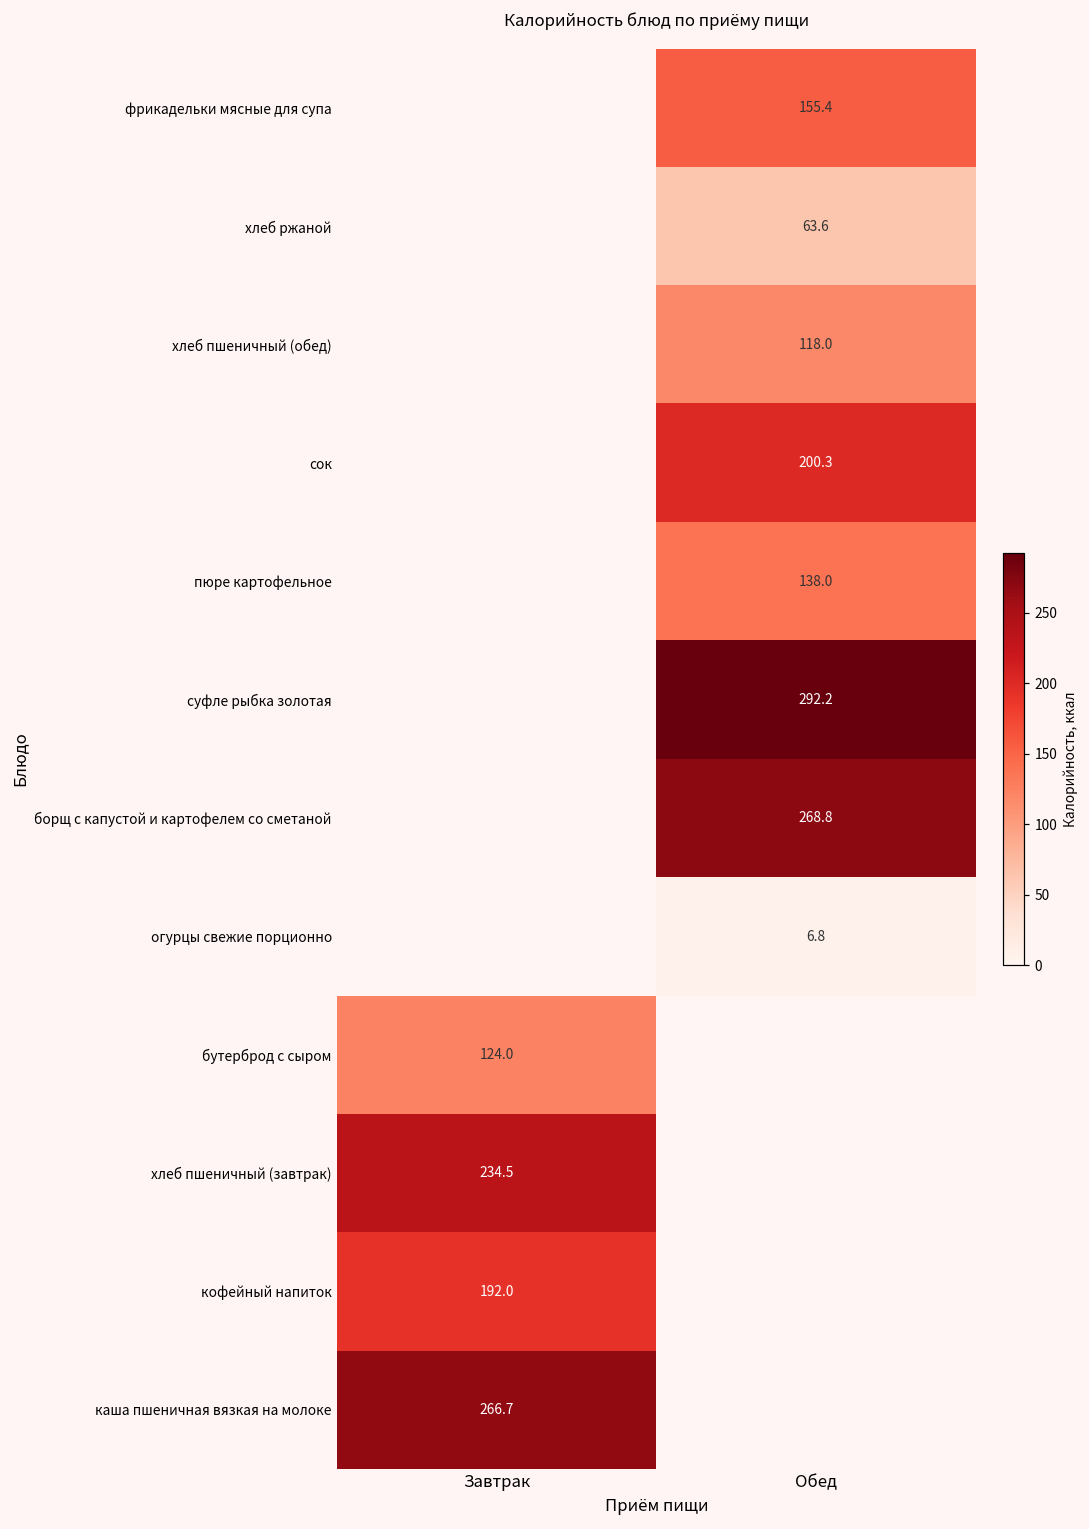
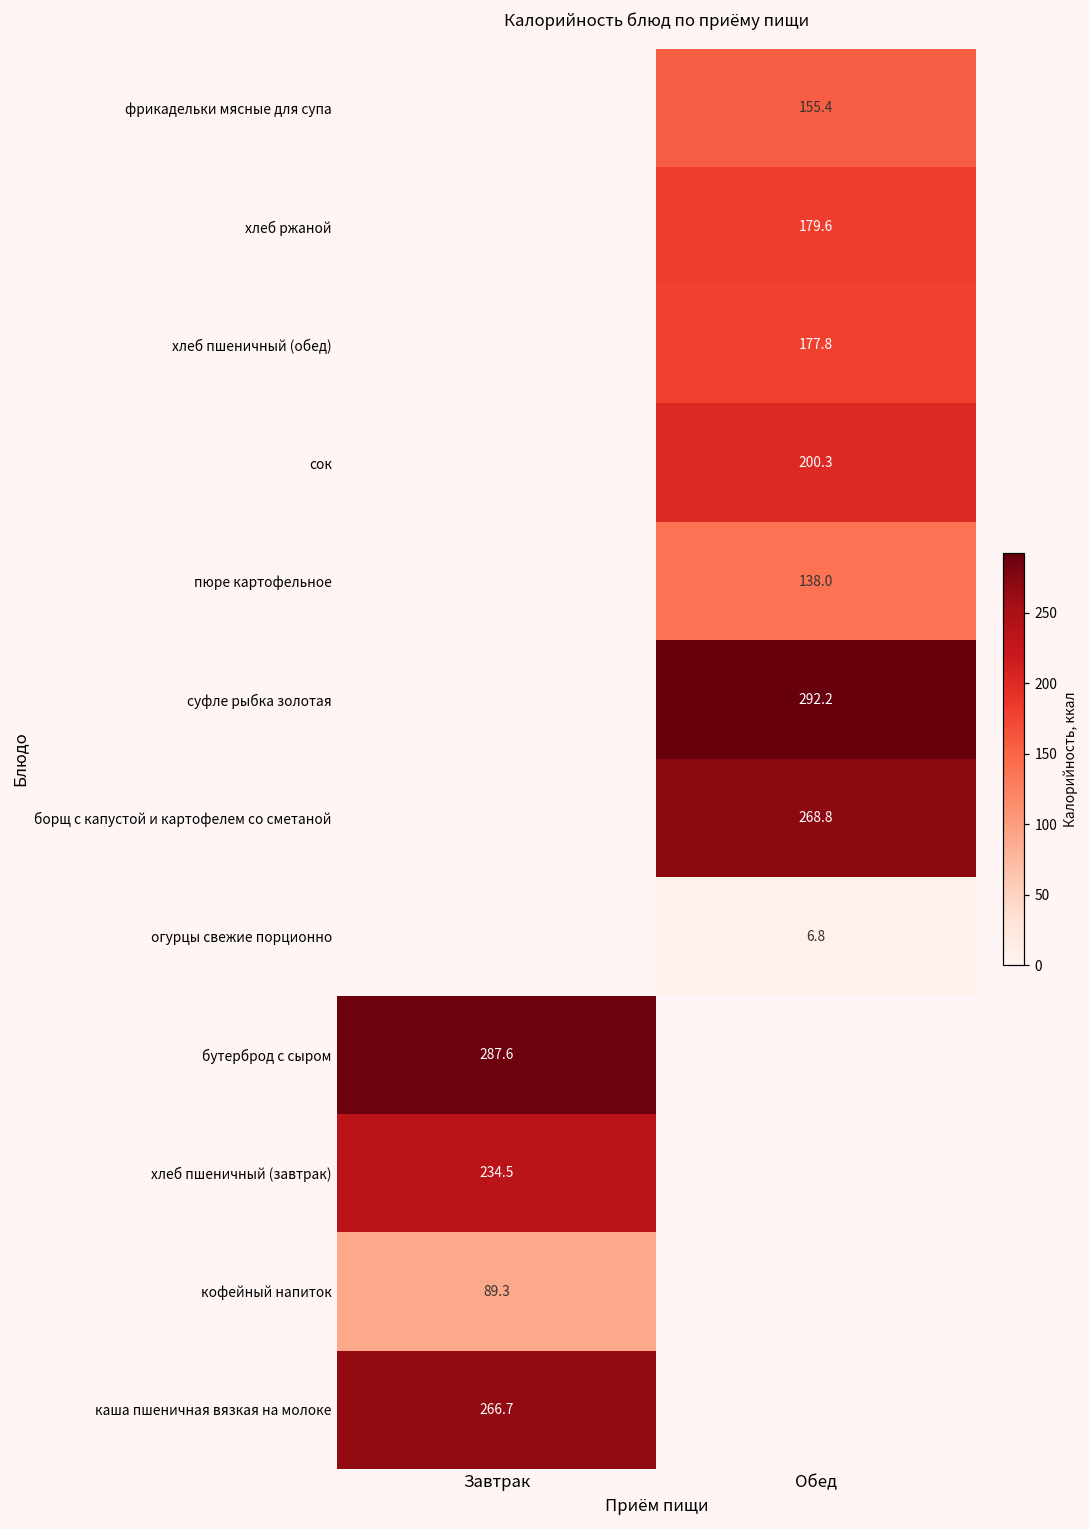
  {
    "фрикадельки мясные для супа": {
      "Обед": 155.4
    },
    "хлеб ржаной": {
-     "Обед": 63.6
+     "Обед": 179.6
    },
    "хлеб пшеничный (обед)": {
-     "Обед": 118.0
+     "Обед": 177.8
    },
    "сок": {
      "Обед": 200.3
    },
    "пюре картофельное": {
      "Обед": 138.0
    },
    "суфле рыбка золотая": {
      "Обед": 292.2
    },
    "борщ с капустой и картофелем со сметаной": {
      "Обед": 268.8
    },
    "огурцы свежие порционно": {
      "Обед": 6.8
    },
    "бутерброд с сыром": {
-     "Завтрак": 124.0
+     "Завтрак": 287.6
    },
    "хлеб пшеничный (завтрак)": {
      "Завтрак": 234.5
    },
    "кофейный напиток": {
-     "Завтрак": 192.0
+     "Завтрак": 89.3
    },
    "каша пшеничная вязкая на молоке": {
      "Завтрак": 266.7
    }
  }
